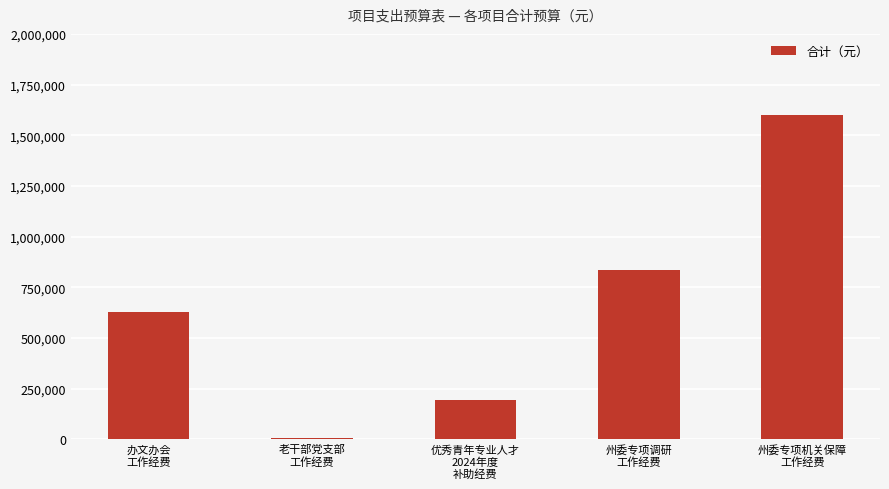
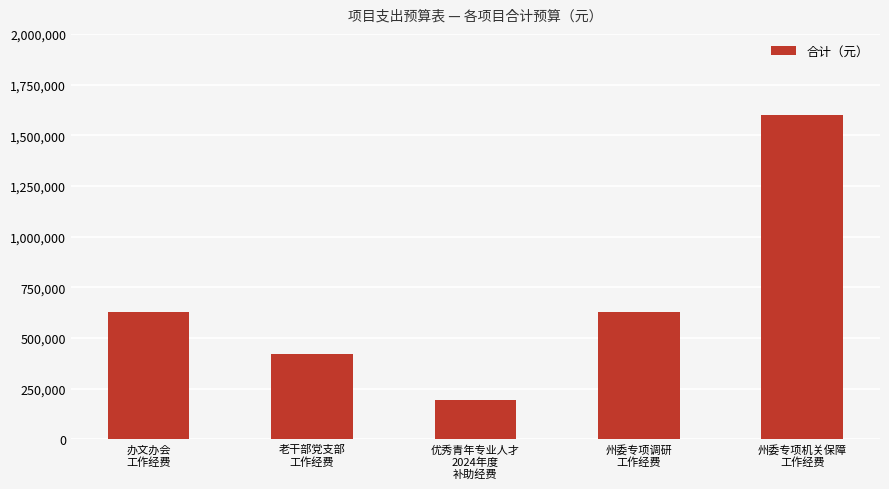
  {
    "办文办会 工作经费": "630,000",
-   "老干部党支部 工作经费": "10,000",
+   "老干部党支部 工作经费": "420,000",
    "优秀青年专业人才 2024年度 补助经费": "200,000",
-   "州委专项调研 工作经费": "830,000",
+   "州委专项调研 工作经费": "630,000",
    "州委专项机关保障 工作经费": "1,600,000"
  }
